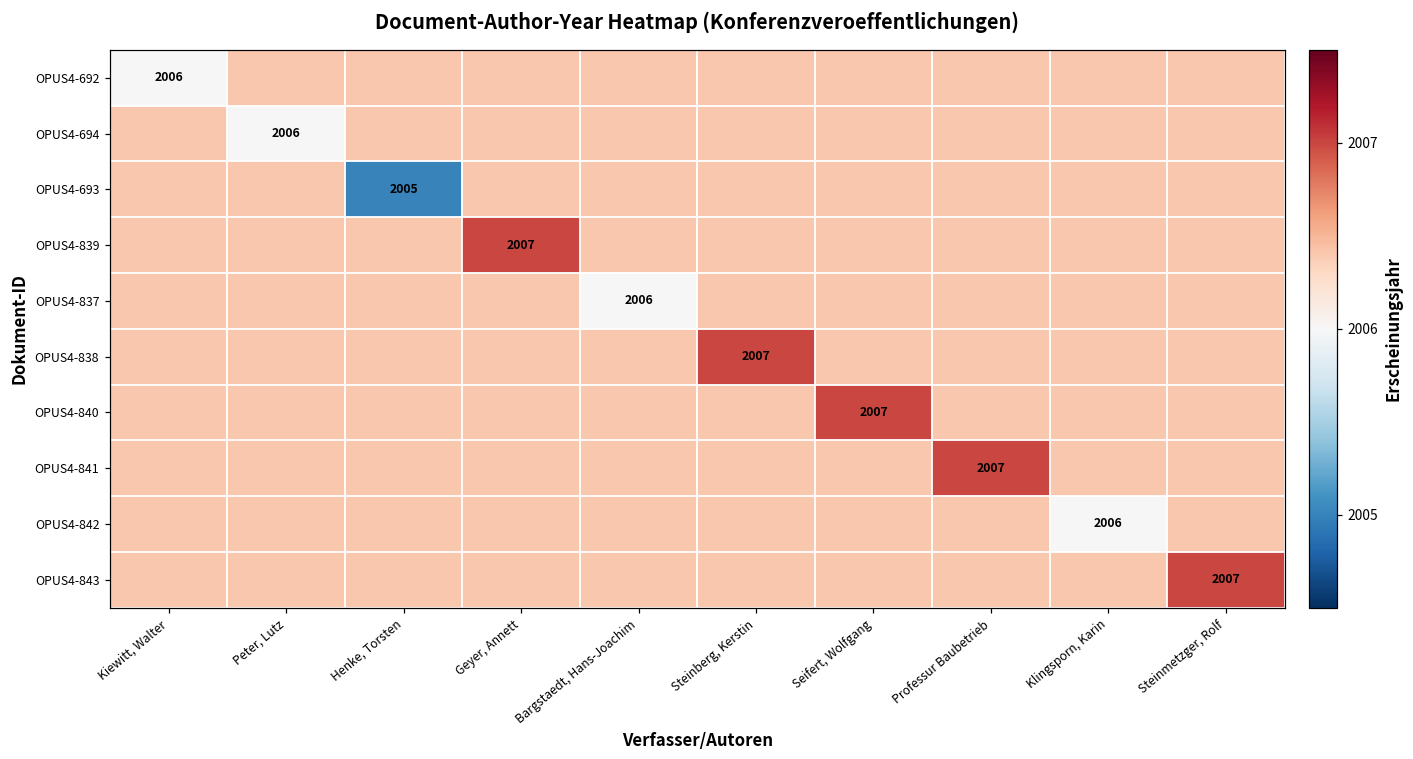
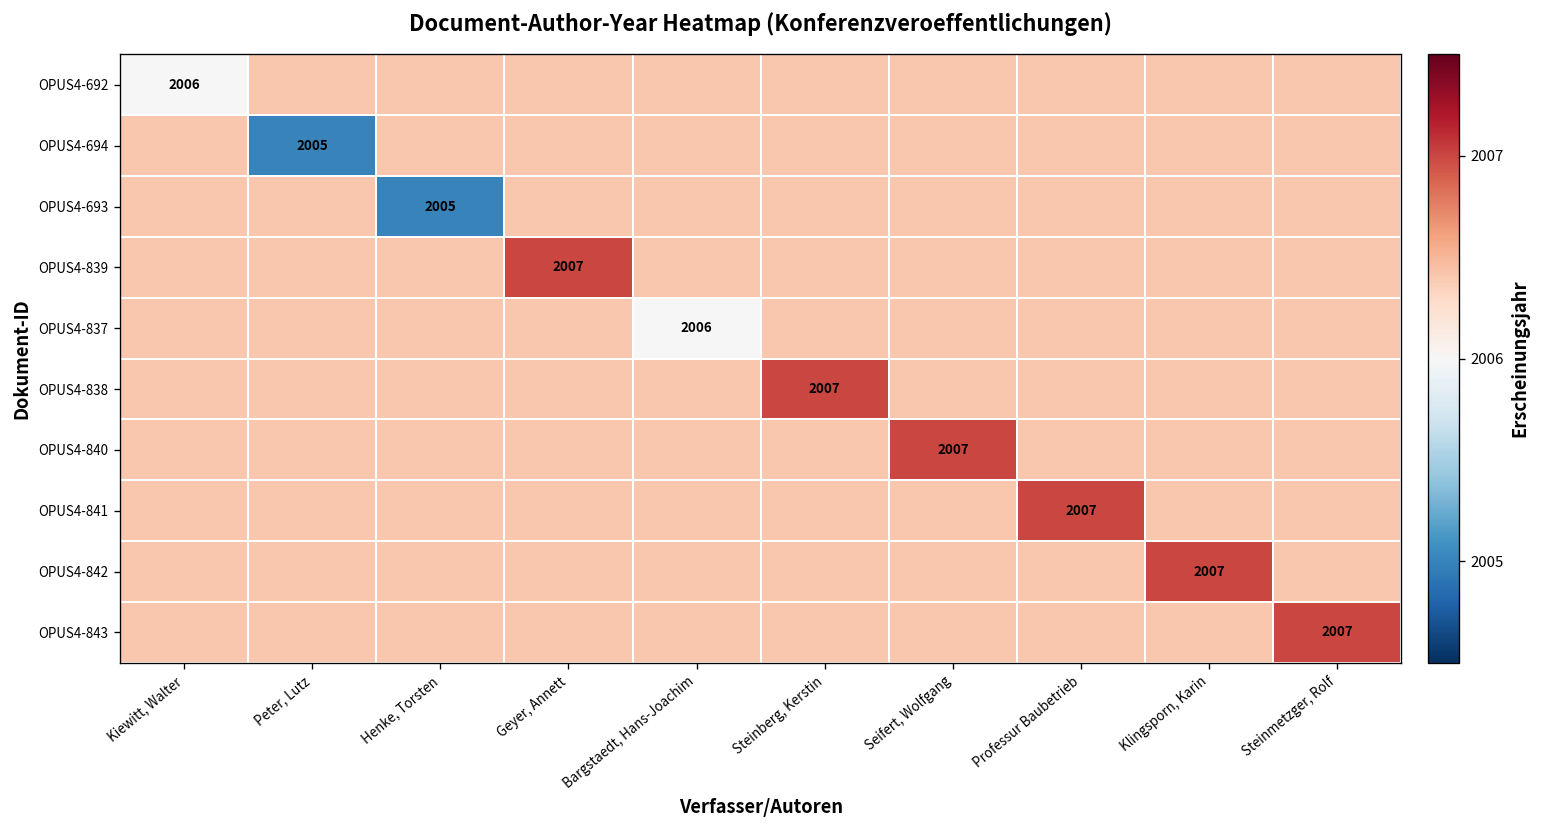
  {
    "OPUS4-692": {
      "Kiewitt, Walter": 2006
    },
    "OPUS4-694": {
-     "Peter, Lutz": 2006
+     "Peter, Lutz": 2005
    },
    "OPUS4-693": {
      "Henke, Torsten": 2005
    },
    "OPUS4-839": {
      "Geyer, Annett": 2007
    },
    "OPUS4-837": {
      "Bargstaedt, Hans-Joachim": 2006
    },
    "OPUS4-838": {
      "Steinberg, Kerstin": 2007
    },
    "OPUS4-840": {
      "Seifert, Wolfgang": 2007
    },
    "OPUS4-841": {
      "Professur Baubetrieb": 2007
    },
    "OPUS4-842": {
-     "Klingsporn, Karin": 2006
+     "Klingsporn, Karin": 2007
    },
    "OPUS4-843": {
      "Steinmetzger, Rolf": 2007
    }
  }
